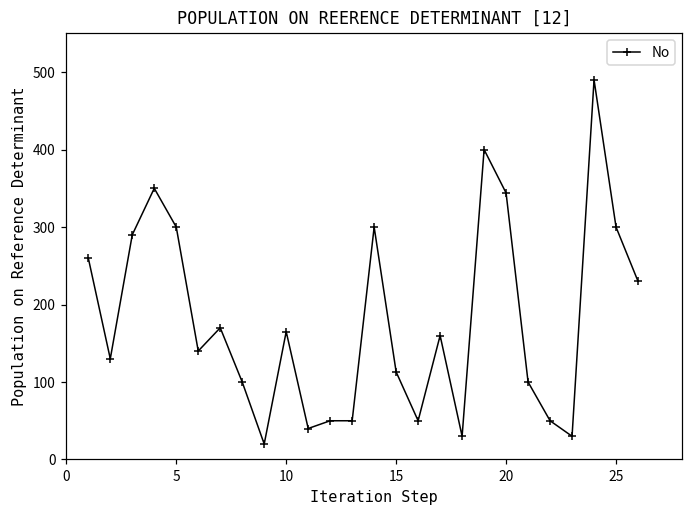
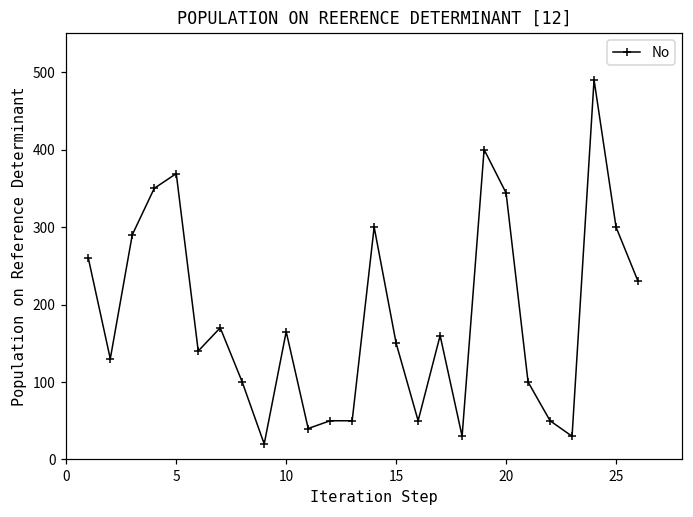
  {
-   "5": 300,
+   "5": 370,
    "10": 170,
-   "15": 110,
+   "15": 150,
    "20": 340,
    "25": 300
  }
